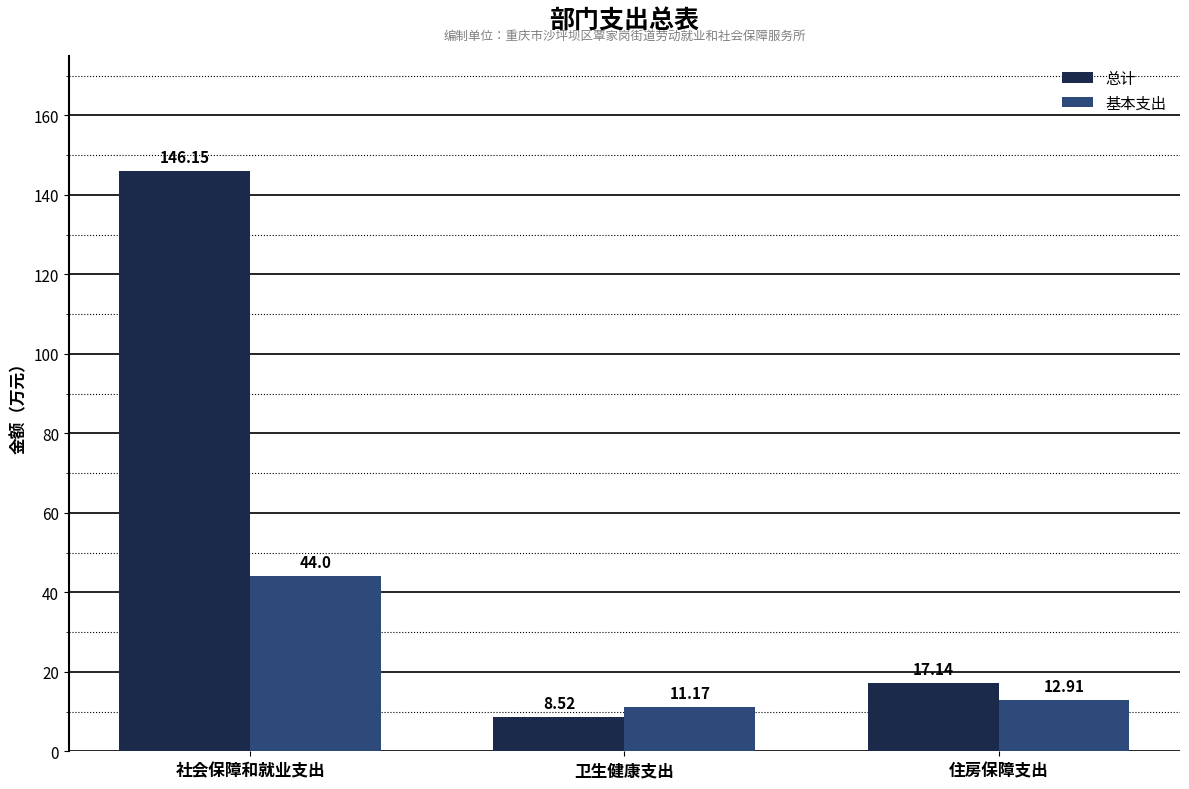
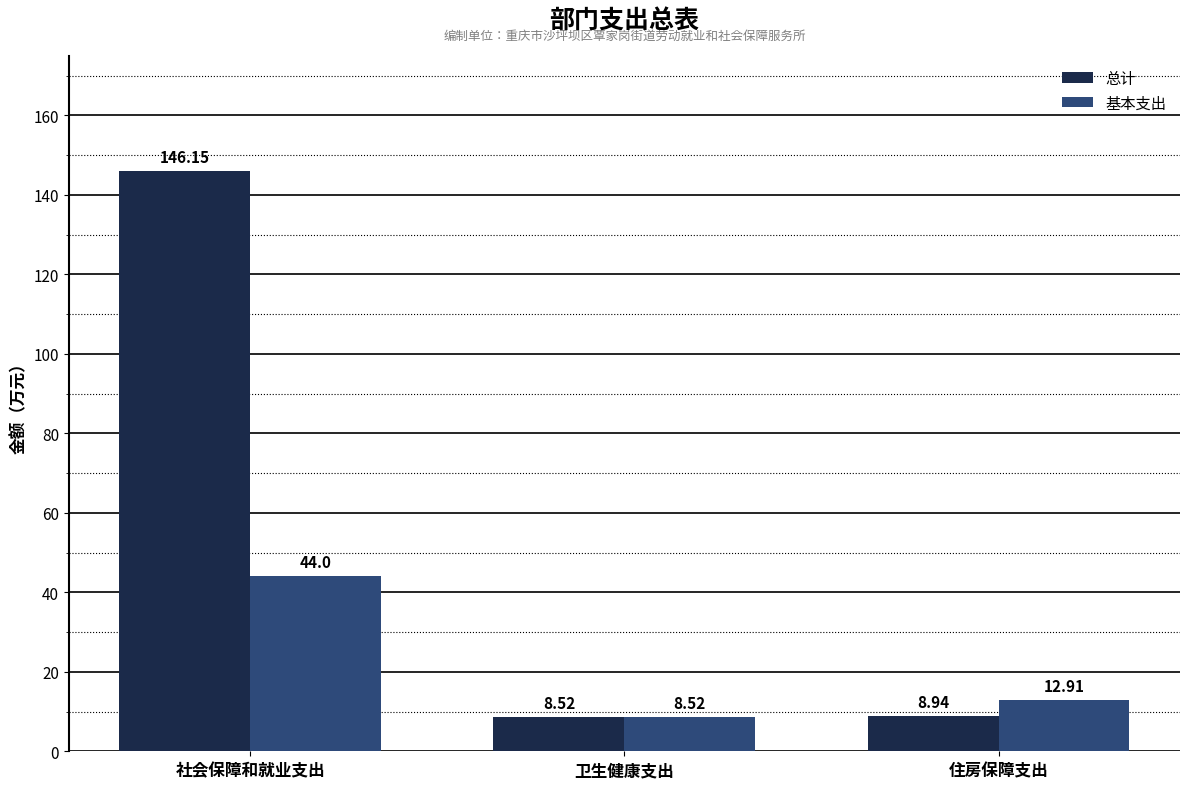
  {
    "总计": {
      "社会保障和就业支出": 146.15,
      "卫生健康支出": 8.52,
-     "住房保障支出": 17.14
+     "住房保障支出": 8.94
    },
    "基本支出": {
      "社会保障和就业支出": 44.0,
-     "卫生健康支出": 11.17,
+     "卫生健康支出": 8.52,
      "住房保障支出": 12.91
    }
  }
